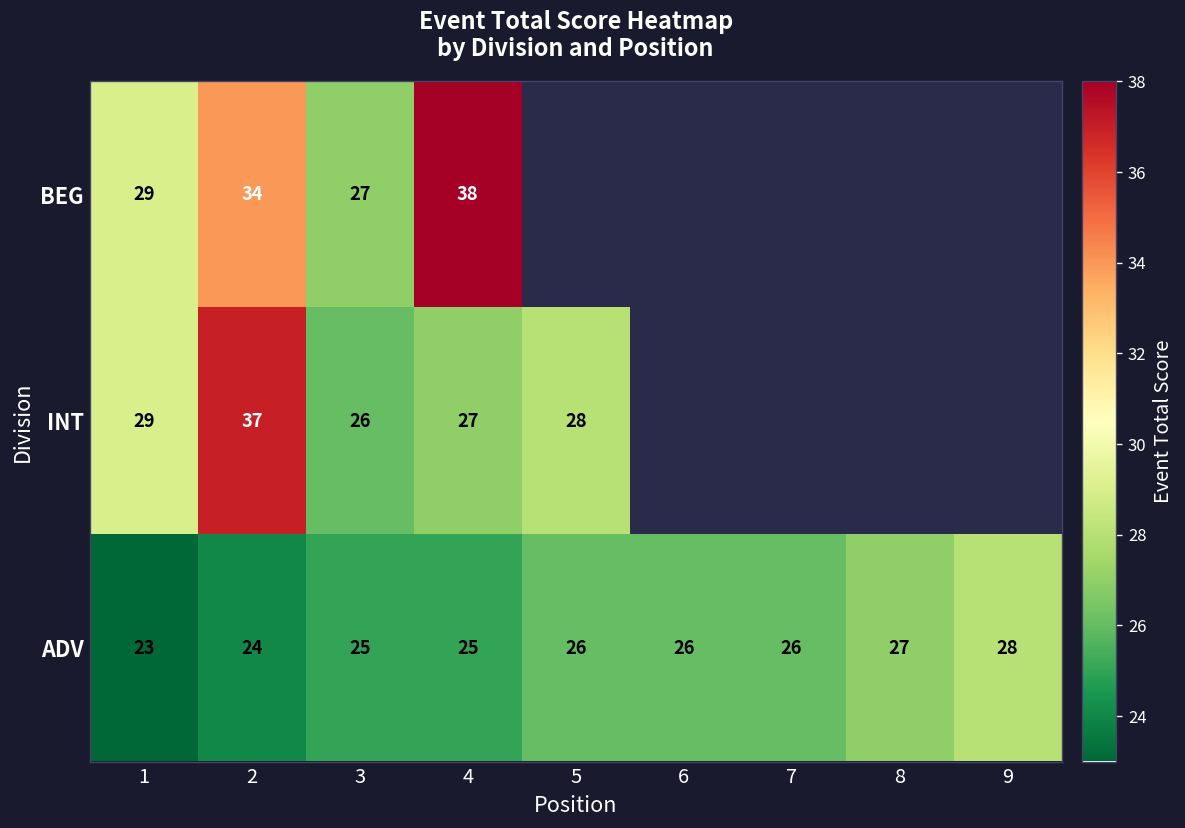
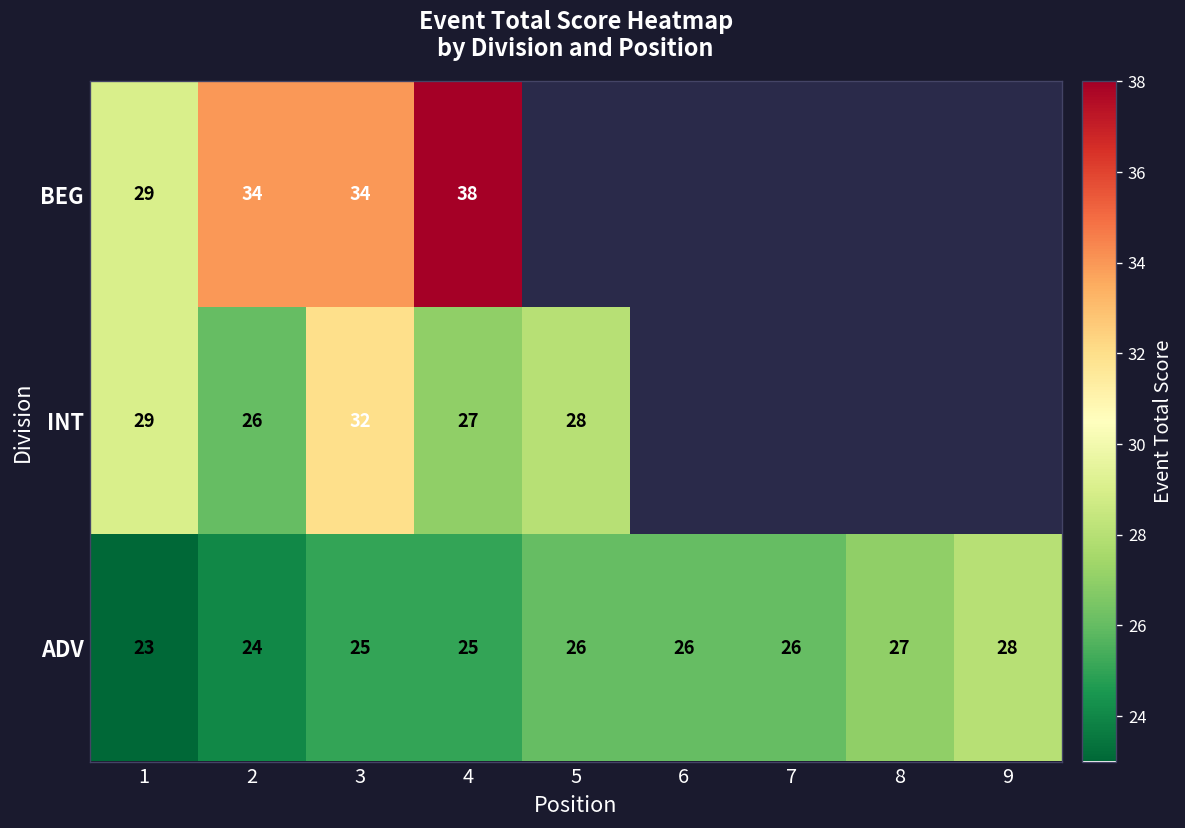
  {
    "BEG": {
      "1": 29,
      "2": 34,
-     "3": 27,
+     "3": 34,
      "4": 38
    },
    "INT": {
      "1": 29,
-     "2": 37,
-     "3": 26,
+     "2": 26,
+     "3": 32,
      "4": 27,
      "5": 28
    },
    "ADV": {
      "1": 23,
      "2": 24,
      "3": 25,
      "4": 25,
      "5": 26,
      "6": 26,
      "7": 26,
      "8": 27,
      "9": 28
    }
  }
